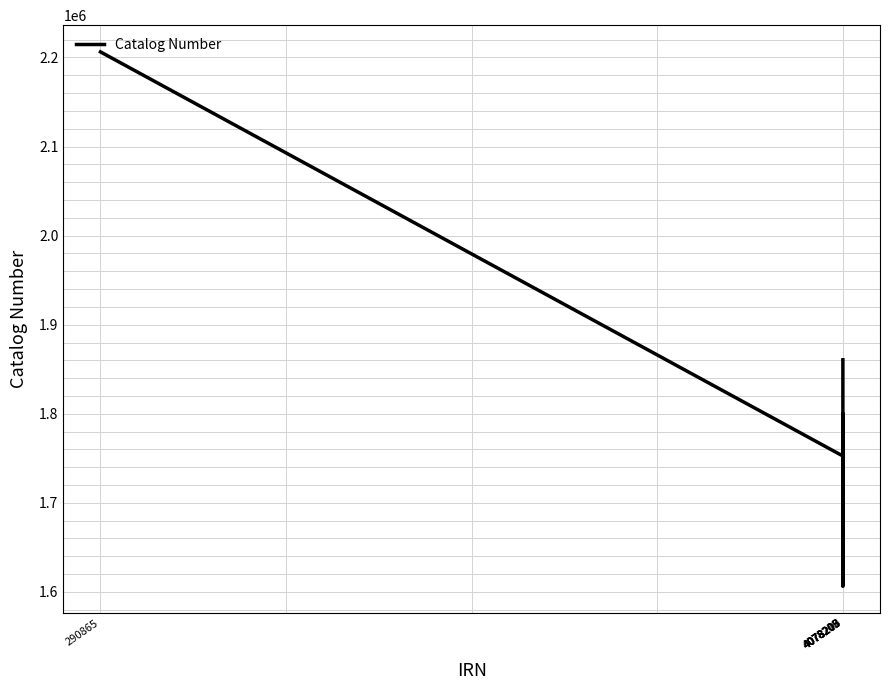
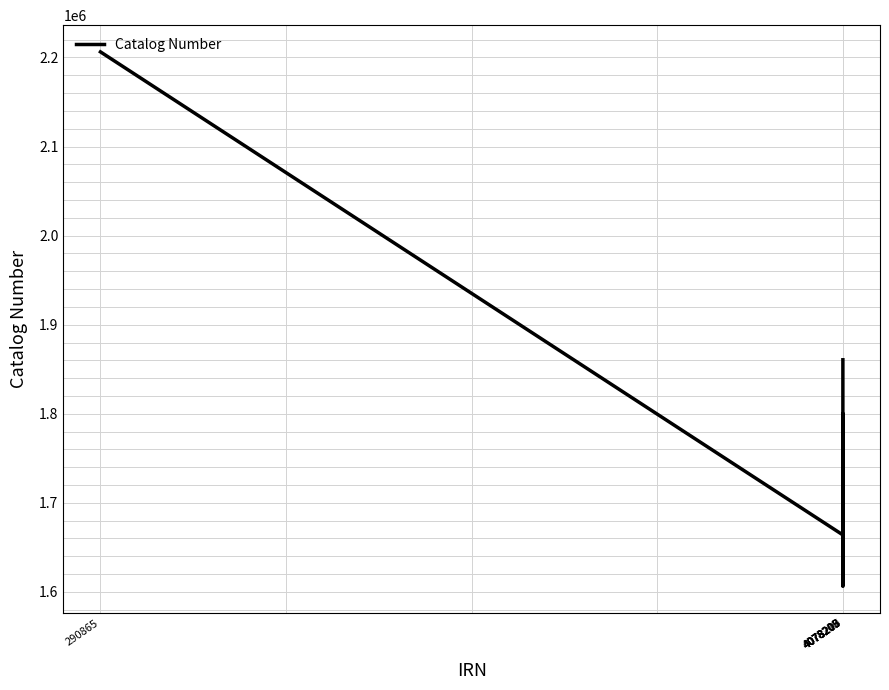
  {
    "290865": 2210000,
-   "4078203": 1750000,
+   "4078203": 1660000,
    "4078205": 1800000,
    "4078207": 1610000,
    "4078208": 1650000,
    "4078209": 1850000,
    "4078210": 1860000
  }
